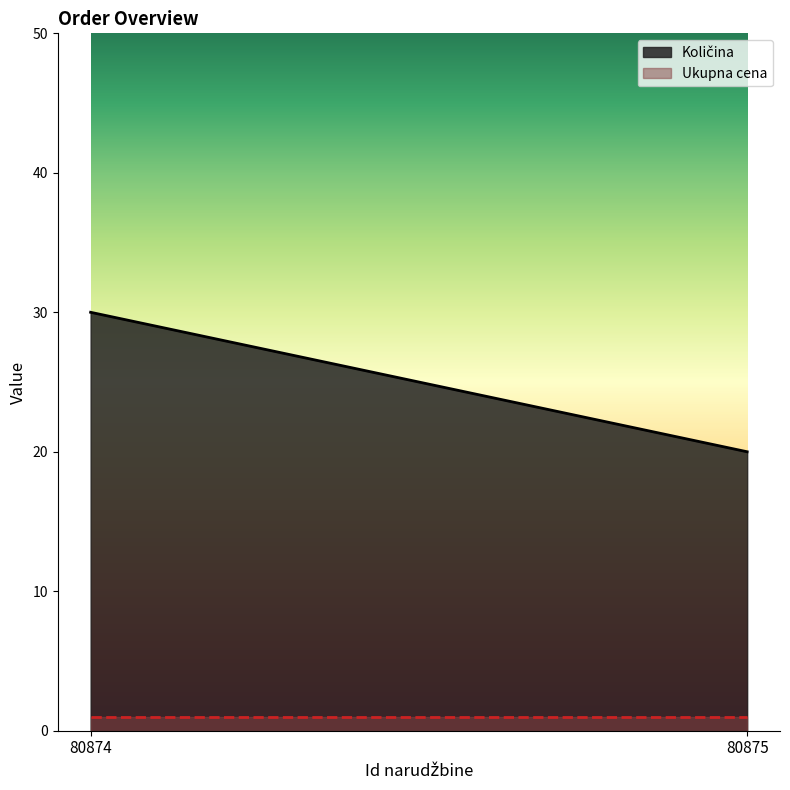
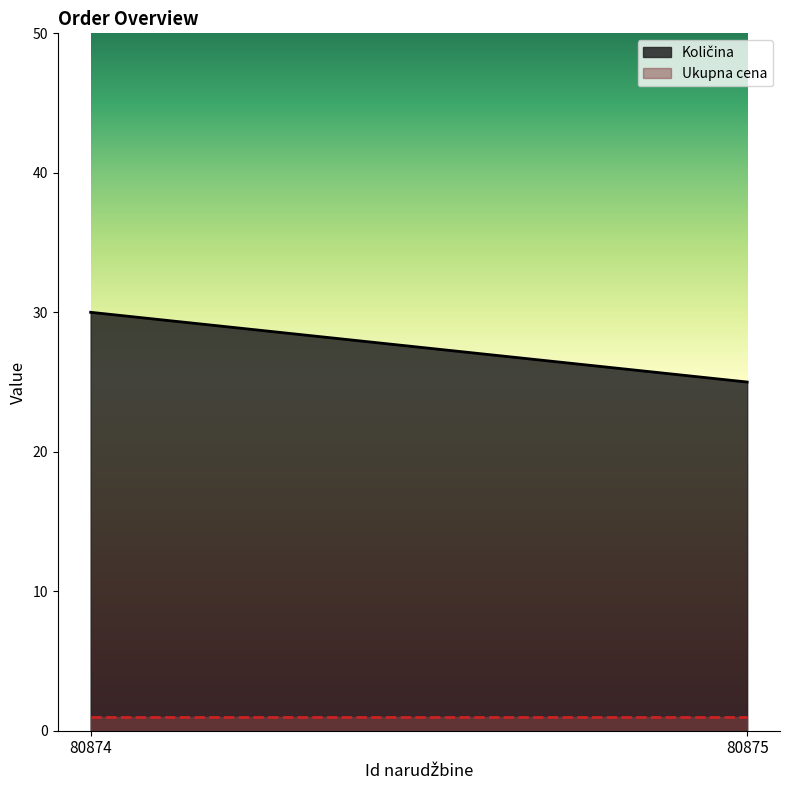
  {
    "Količina": {
      "80874": 30,
-     "80875": 20
+     "80875": 25
    },
    "Ukupna cena": {
      "80874": 1,
      "80875": 1
    }
  }
